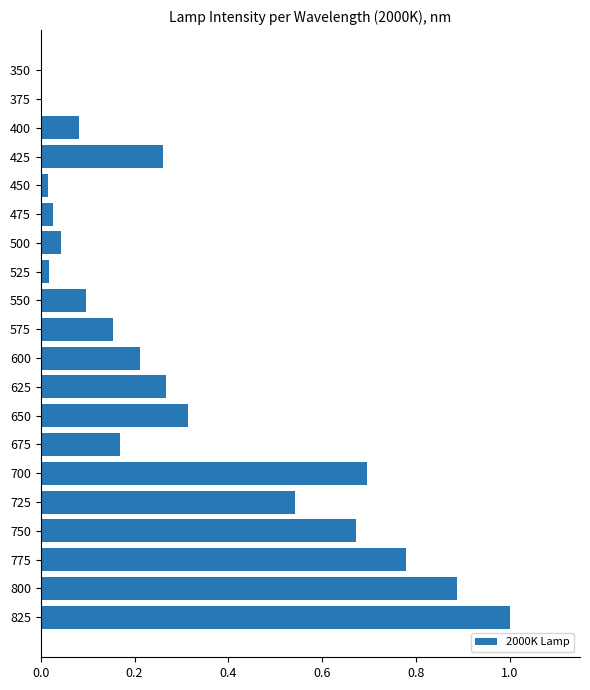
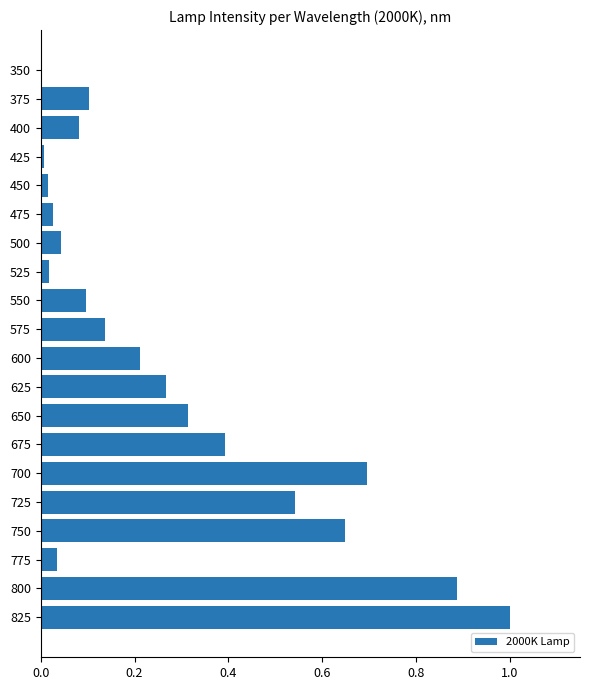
  {
-   "375": 0.00,
+   "375": 0.10,
    "400": 0.08,
-   "425": 0.26,
+   "425": 0.01,
    "450": 0.01,
    "475": 0.03,
    "500": 0.04,
    "525": 0.02,
    "550": 0.10,
-   "575": 0.15,
+   "575": 0.14,
    "600": 0.21,
    "625": 0.27,
    "650": 0.31,
-   "675": 0.17,
+   "675": 0.39,
    "700": 0.70,
    "725": 0.54,
-   "750": 0.67,
-   "775": 0.78,
+   "750": 0.65,
+   "775": 0.04,
    "800": 0.89,
    "825": 1.00
  }
